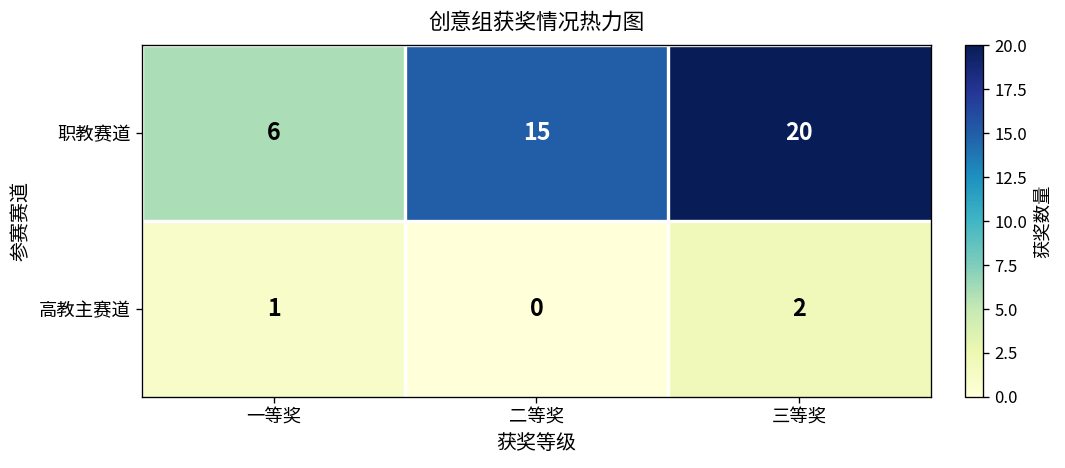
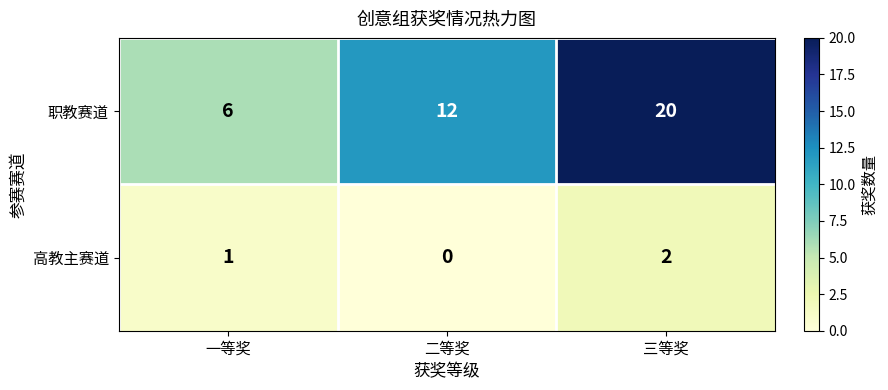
  {
    "职教赛道": {
      "一等奖": 6,
-     "二等奖": 15,
+     "二等奖": 12,
      "三等奖": 20
    },
    "高教主赛道": {
      "一等奖": 1,
      "二等奖": 0,
      "三等奖": 2
    }
  }
